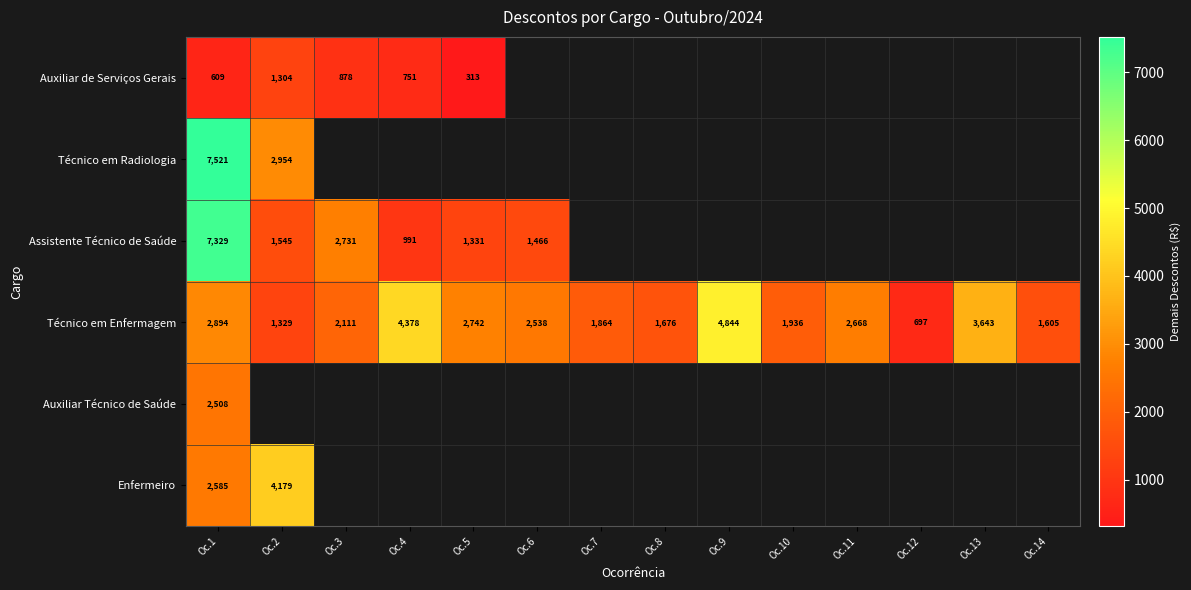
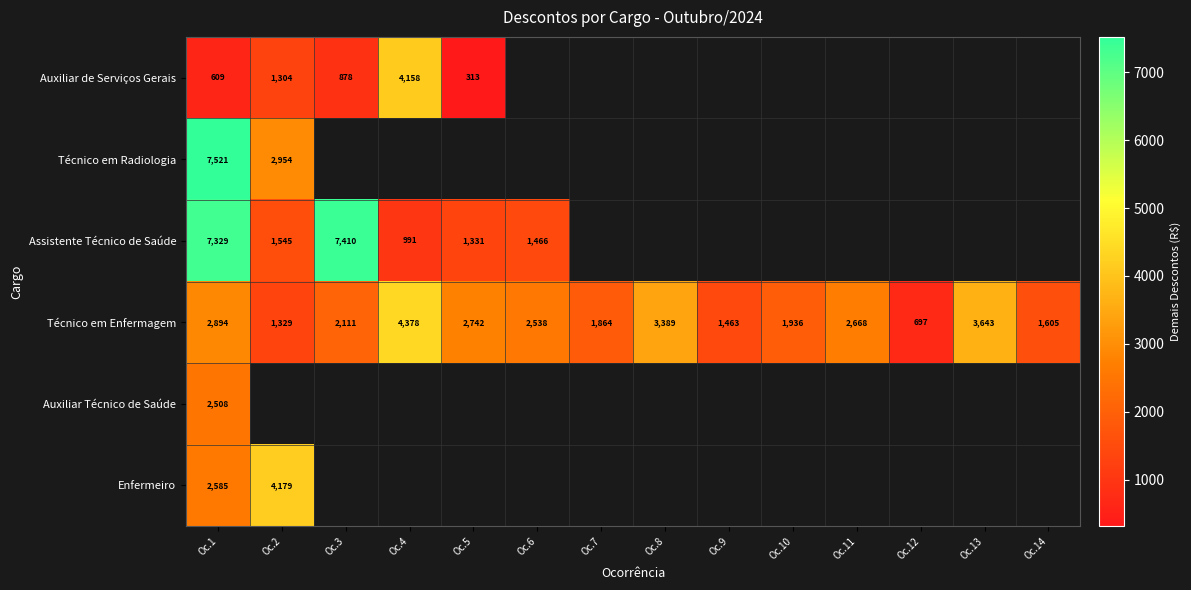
  {
    "Auxiliar de Serviços Gerais": {
      "Oc.1": "609",
      "Oc.2": "1,304",
      "Oc.3": "878",
-     "Oc.4": "751",
+     "Oc.4": "4,158",
      "Oc.5": "313"
    },
    "Técnico em Radiologia": {
      "Oc.1": "7,521",
      "Oc.2": "2,954"
    },
    "Assistente Técnico de Saúde": {
      "Oc.1": "7,329",
      "Oc.2": "1,545",
-     "Oc.3": "2,731",
+     "Oc.3": "7,410",
      "Oc.4": "991",
      "Oc.5": "1,331",
      "Oc.6": "1,466"
    },
    "Técnico em Enfermagem": {
      "Oc.1": "2,894",
      "Oc.2": "1,329",
      "Oc.3": "2,111",
      "Oc.4": "4,378",
      "Oc.5": "2,742",
      "Oc.6": "2,538",
      "Oc.7": "1,864",
-     "Oc.8": "1,676",
-     "Oc.9": "4,844",
+     "Oc.8": "3,389",
+     "Oc.9": "1,463",
      "Oc.10": "1,936",
      "Oc.11": "2,668",
      "Oc.12": "697",
      "Oc.13": "3,643",
      "Oc.14": "1,605"
    },
    "Auxiliar Técnico de Saúde": {
      "Oc.1": "2,508"
    },
    "Enfermeiro": {
      "Oc.1": "2,585",
      "Oc.2": "4,179"
    }
  }
